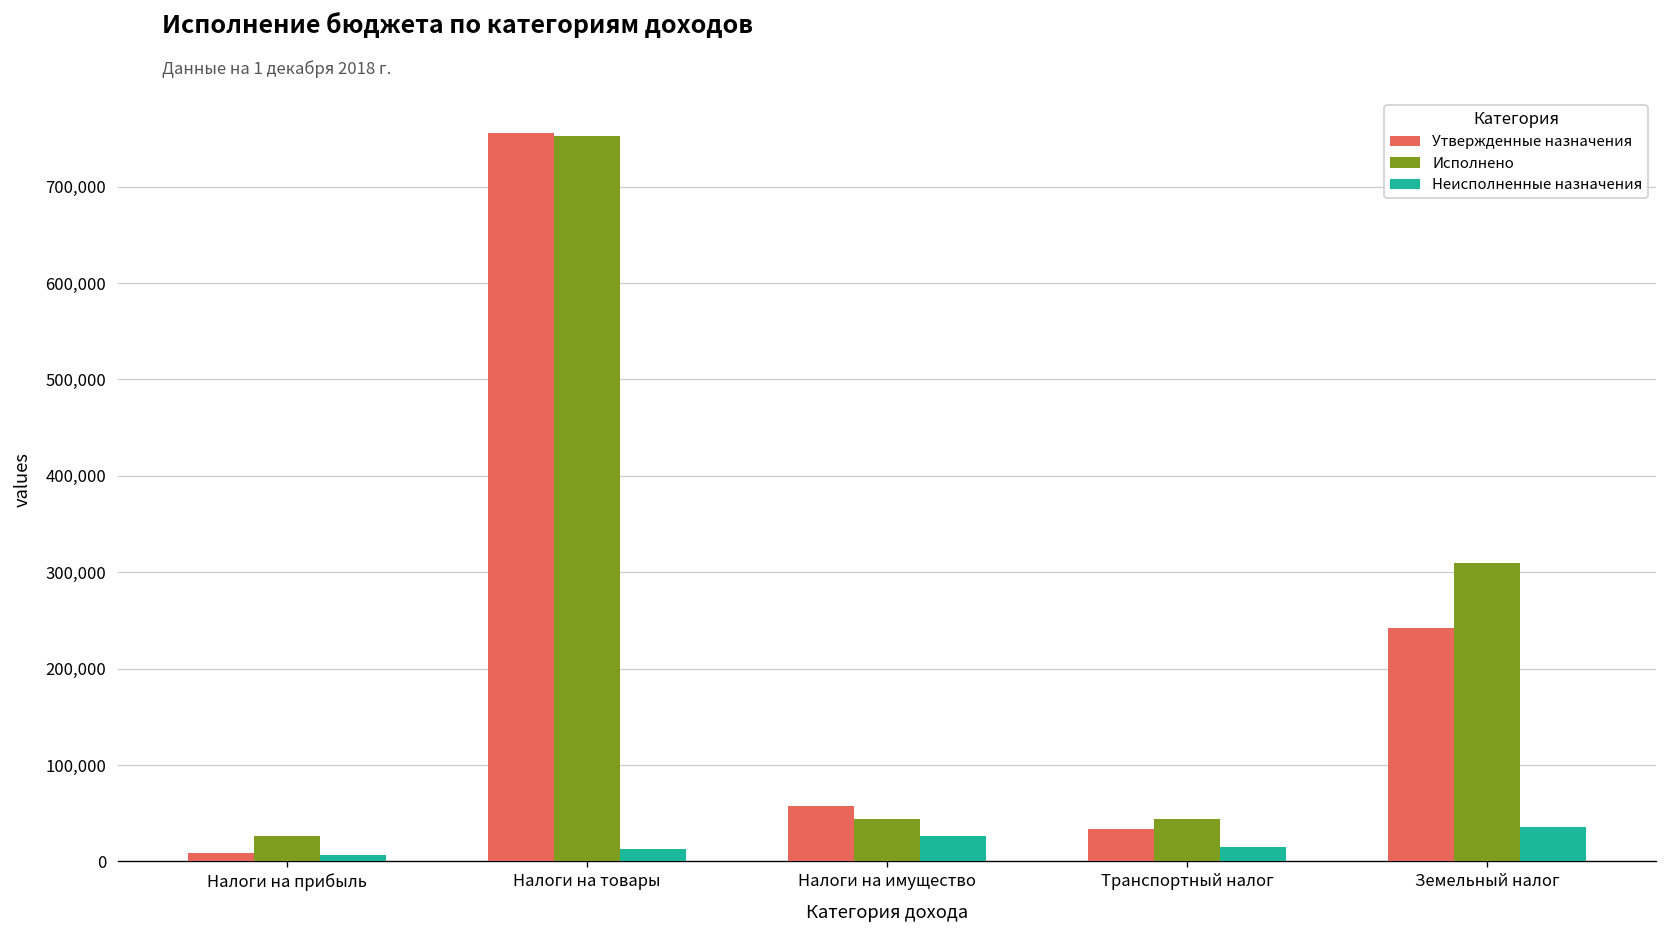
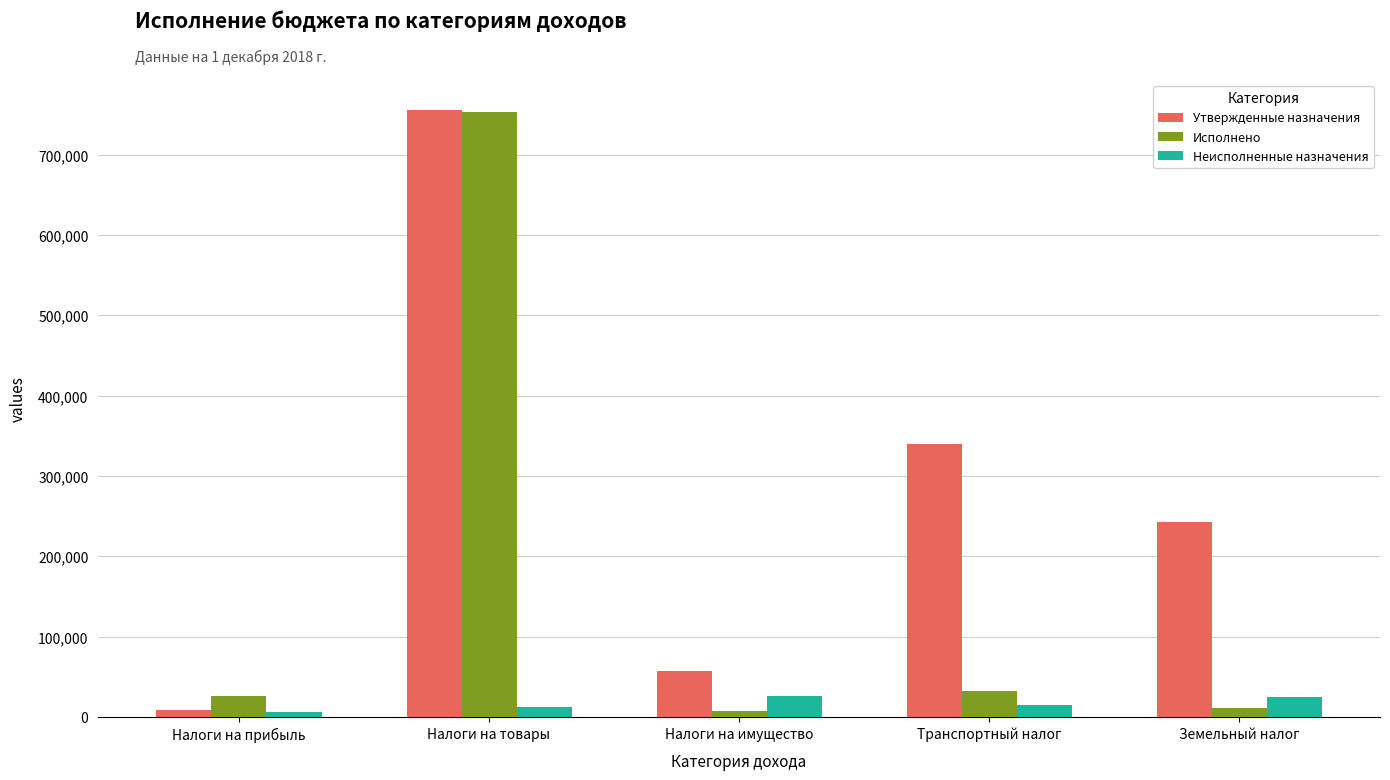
  {
    "Утвержденные назначения": {
      "Налоги на прибыль": "10,000",
      "Налоги на товары": "760,000",
      "Налоги на имущество": "60,000",
-     "Транспортный налог": "30,000",
+     "Транспортный налог": "340,000",
      "Земельный налог": "240,000"
    },
    "Исполнено": {
      "Налоги на прибыль": "30,000",
      "Налоги на товары": "750,000",
-     "Налоги на имущество": "40,000",
-     "Транспортный налог": "40,000",
-     "Земельный налог": "310,000"
+     "Налоги на имущество": "10,000",
+     "Транспортный налог": "30,000",
+     "Земельный налог": "10,000"
    },
    "Неисполненные назначения": {
      "Налоги на прибыль": "10,000",
      "Налоги на товары": "10,000",
      "Налоги на имущество": "30,000",
      "Транспортный налог": "10,000",
-     "Земельный налог": "40,000"
+     "Земельный налог": "20,000"
    }
  }
